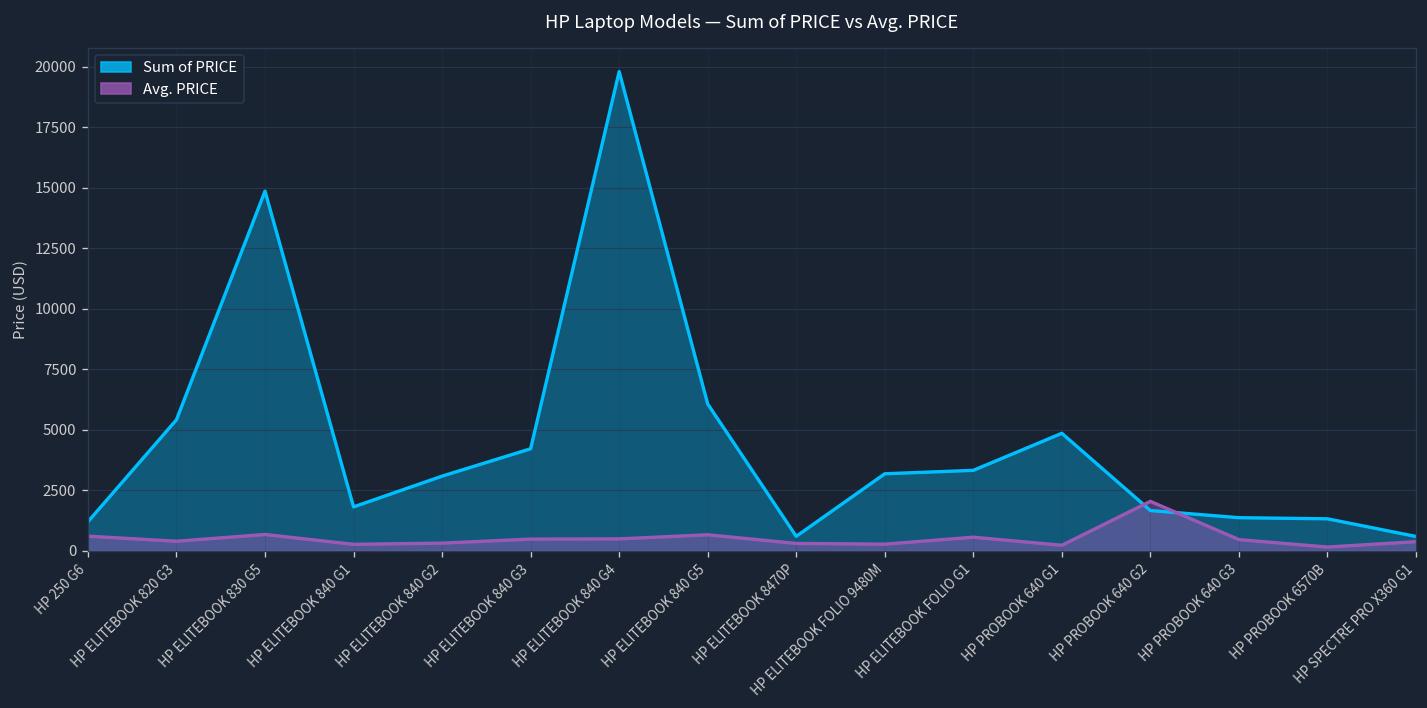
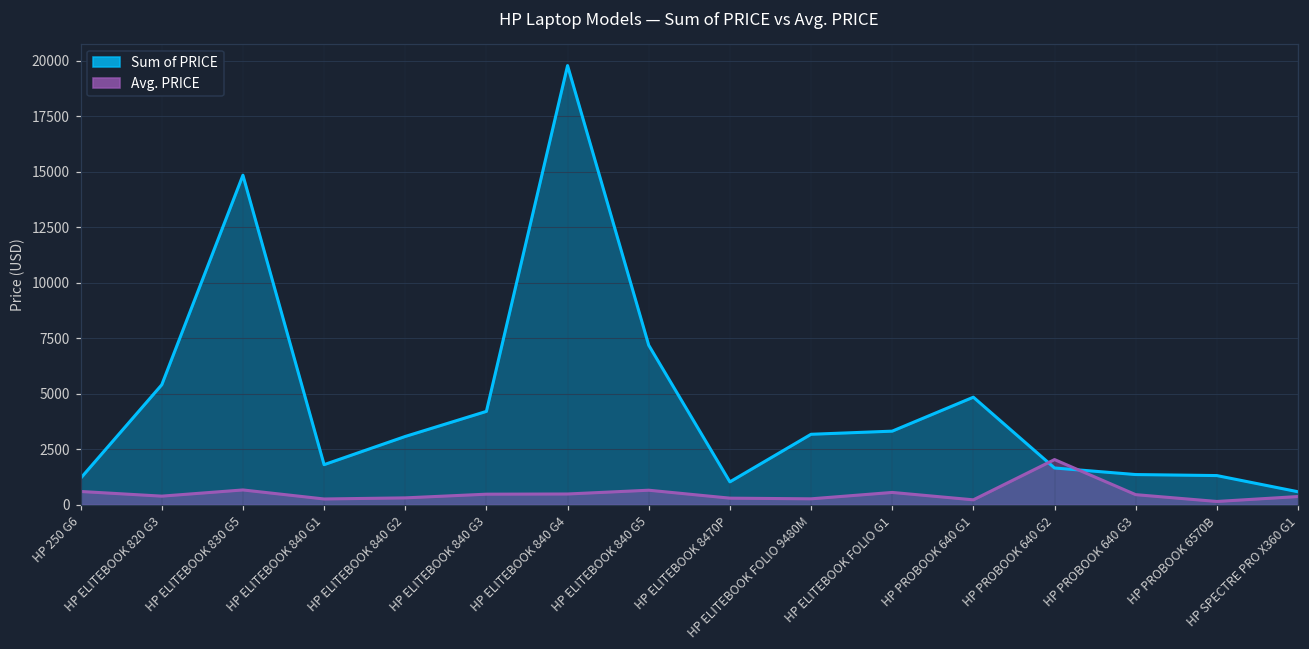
  {
    "Sum of PRICE": {
      "HP 250 G6": 1200,
      "HP ELITEBOOK 820 G3": 5400,
      "HP ELITEBOOK 830 G5": 14900,
      "HP ELITEBOOK 840 G1": 1800,
      "HP ELITEBOOK 840 G2": 3100,
      "HP ELITEBOOK 840 G3": 4200,
      "HP ELITEBOOK 840 G4": 19800,
-     "HP ELITEBOOK 840 G5": 6100,
-     "HP ELITEBOOK 8470P": 600,
+     "HP ELITEBOOK 840 G5": 7200,
+     "HP ELITEBOOK 8470P": 1000,
      "HP ELITEBOOK FOLIO 9480M": 3200,
      "HP ELITEBOOK FOLIO G1": 3300,
      "HP PROBOOK 640 G1": 4800,
      "HP PROBOOK 640 G2": 1700,
      "HP PROBOOK 640 G3": 1400,
      "HP PROBOOK 6570B": 1300,
      "HP SPECTRE PRO X360 G1": 600
    },
    "Avg. PRICE": {
      "HP 250 G6": 600,
      "HP ELITEBOOK 820 G3": 400,
      "HP ELITEBOOK 830 G5": 700,
      "HP ELITEBOOK 840 G1": 300,
      "HP ELITEBOOK 840 G2": 300,
      "HP ELITEBOOK 840 G3": 500,
      "HP ELITEBOOK 840 G4": 500,
      "HP ELITEBOOK 840 G5": 700,
      "HP ELITEBOOK 8470P": 300,
      "HP ELITEBOOK FOLIO 9480M": 300,
      "HP ELITEBOOK FOLIO G1": 600,
      "HP PROBOOK 640 G1": 200,
      "HP PROBOOK 640 G2": 2000,
      "HP PROBOOK 640 G3": 500,
      "HP PROBOOK 6570B": 100,
      "HP SPECTRE PRO X360 G1": 400
    }
  }
